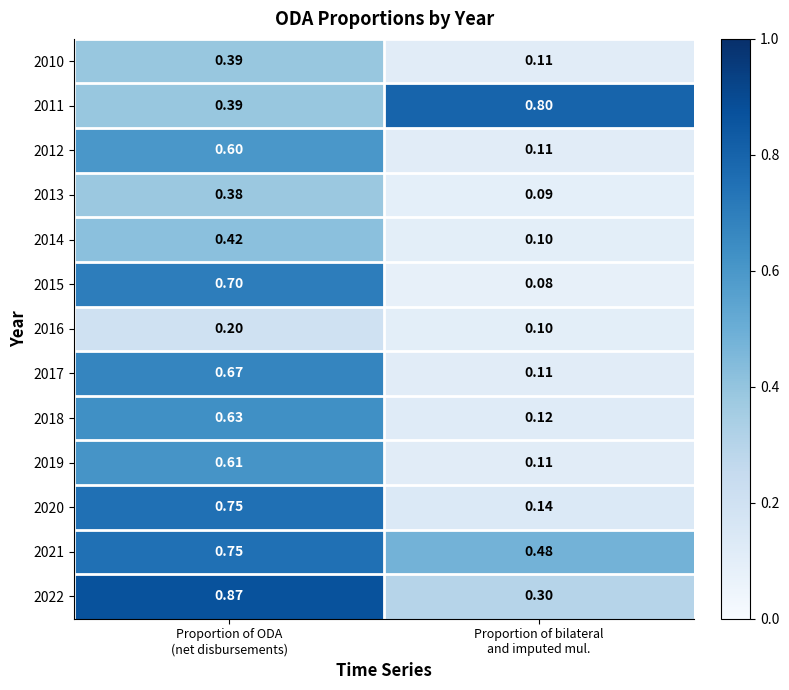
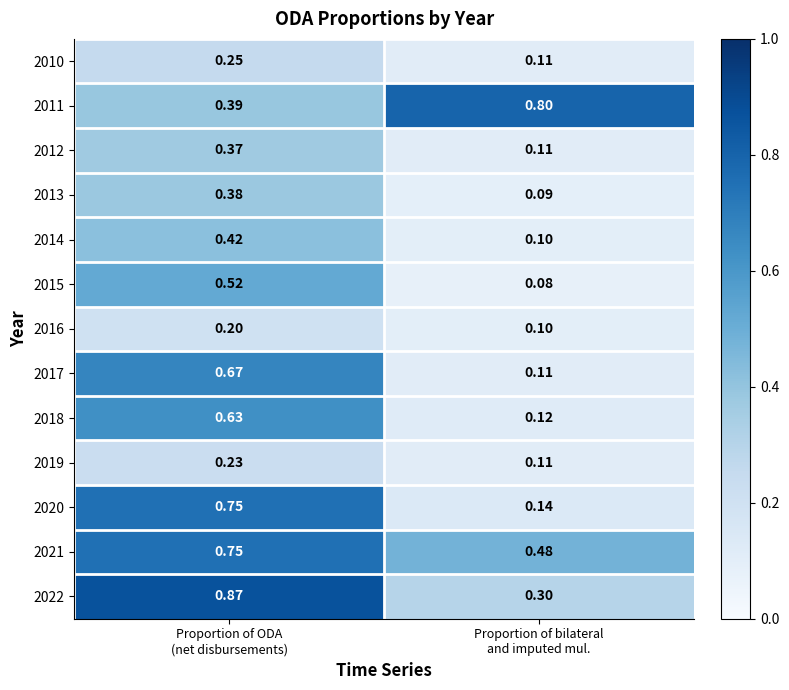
  {
    "2010": {
-     "Proportion of ODA (net disbursements)": 0.39,
+     "Proportion of ODA (net disbursements)": 0.25,
      "Proportion of bilateral and imputed mul.": 0.11
    },
    "2011": {
      "Proportion of ODA (net disbursements)": 0.39,
      "Proportion of bilateral and imputed mul.": 0.80
    },
    "2012": {
-     "Proportion of ODA (net disbursements)": 0.60,
+     "Proportion of ODA (net disbursements)": 0.37,
      "Proportion of bilateral and imputed mul.": 0.11
    },
    "2013": {
      "Proportion of ODA (net disbursements)": 0.38,
      "Proportion of bilateral and imputed mul.": 0.09
    },
    "2014": {
      "Proportion of ODA (net disbursements)": 0.42,
      "Proportion of bilateral and imputed mul.": 0.10
    },
    "2015": {
-     "Proportion of ODA (net disbursements)": 0.70,
+     "Proportion of ODA (net disbursements)": 0.52,
      "Proportion of bilateral and imputed mul.": 0.08
    },
    "2016": {
      "Proportion of ODA (net disbursements)": 0.20,
      "Proportion of bilateral and imputed mul.": 0.10
    },
    "2017": {
      "Proportion of ODA (net disbursements)": 0.67,
      "Proportion of bilateral and imputed mul.": 0.11
    },
    "2018": {
      "Proportion of ODA (net disbursements)": 0.63,
      "Proportion of bilateral and imputed mul.": 0.12
    },
    "2019": {
-     "Proportion of ODA (net disbursements)": 0.61,
+     "Proportion of ODA (net disbursements)": 0.23,
      "Proportion of bilateral and imputed mul.": 0.11
    },
    "2020": {
      "Proportion of ODA (net disbursements)": 0.75,
      "Proportion of bilateral and imputed mul.": 0.14
    },
    "2021": {
      "Proportion of ODA (net disbursements)": 0.75,
      "Proportion of bilateral and imputed mul.": 0.48
    },
    "2022": {
      "Proportion of ODA (net disbursements)": 0.87,
      "Proportion of bilateral and imputed mul.": 0.30
    }
  }
